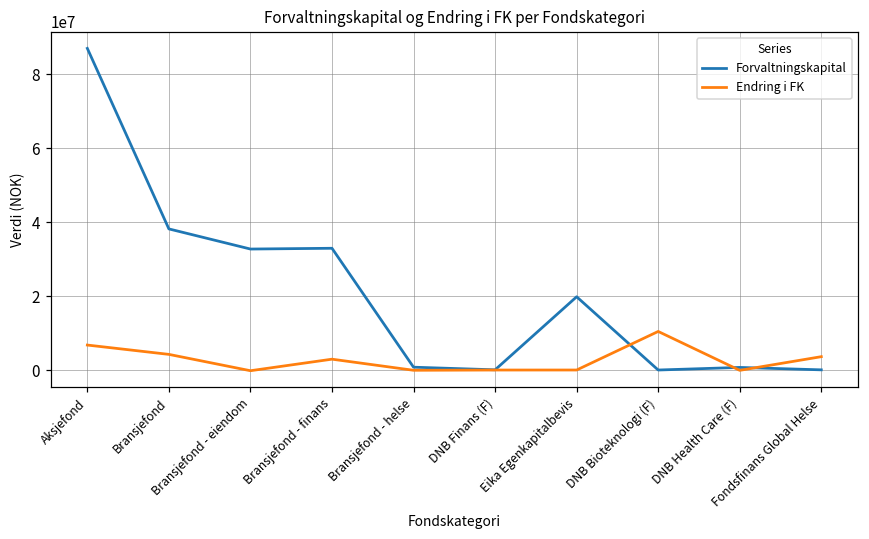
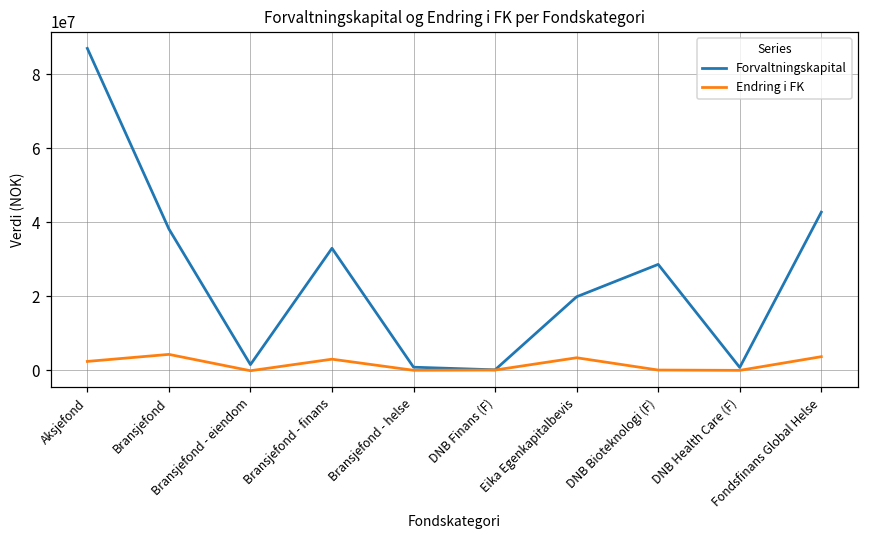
  {
    "Forvaltningskapital": {
      "Aksjefond": 87000000,
      "Bransjefond": 38000000,
-     "Bransjefond - eiendom": 33000000,
+     "Bransjefond - eiendom": 1000000,
      "Bransjefond - finans": 33000000,
      "Bransjefond - helse": 1000000,
      "Eika Egenkapitalbevis": 20000000,
-     "DNB Bioteknologi (F)": 0,
+     "DNB Bioteknologi (F)": 29000000,
      "DNB Health Care (F)": 1000000,
-     "Fondsfinans Global Helse": 0
+     "Fondsfinans Global Helse": 43000000
    },
    "Endring i FK": {
-     "Aksjefond": 7000000,
+     "Aksjefond": 2000000,
      "Bransjefond": 4000000,
      "Bransjefond - eiendom": 0,
      "Bransjefond - finans": 3000000,
      "Bransjefond - helse": 0,
-     "Eika Egenkapitalbevis": 0,
-     "DNB Bioteknologi (F)": 10000000,
+     "Eika Egenkapitalbevis": 3000000,
+     "DNB Bioteknologi (F)": 0,
      "DNB Health Care (F)": 0,
      "Fondsfinans Global Helse": 4000000
    }
  }
